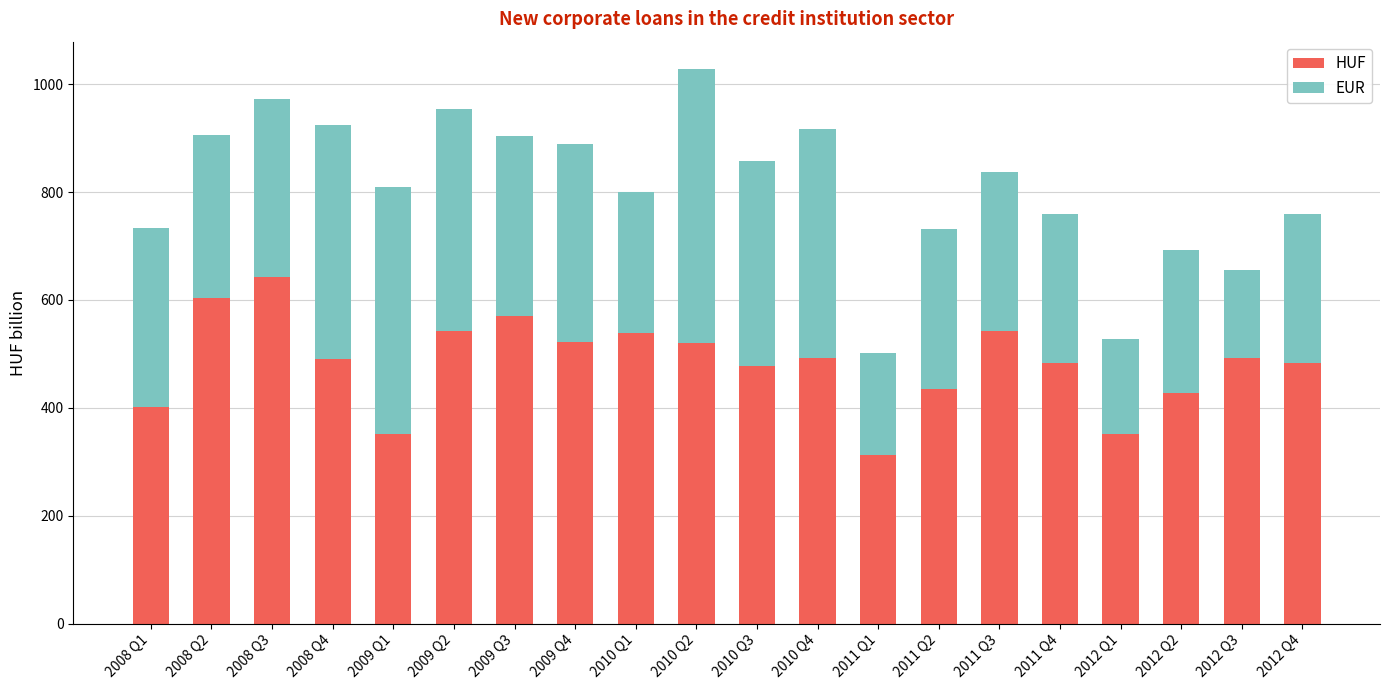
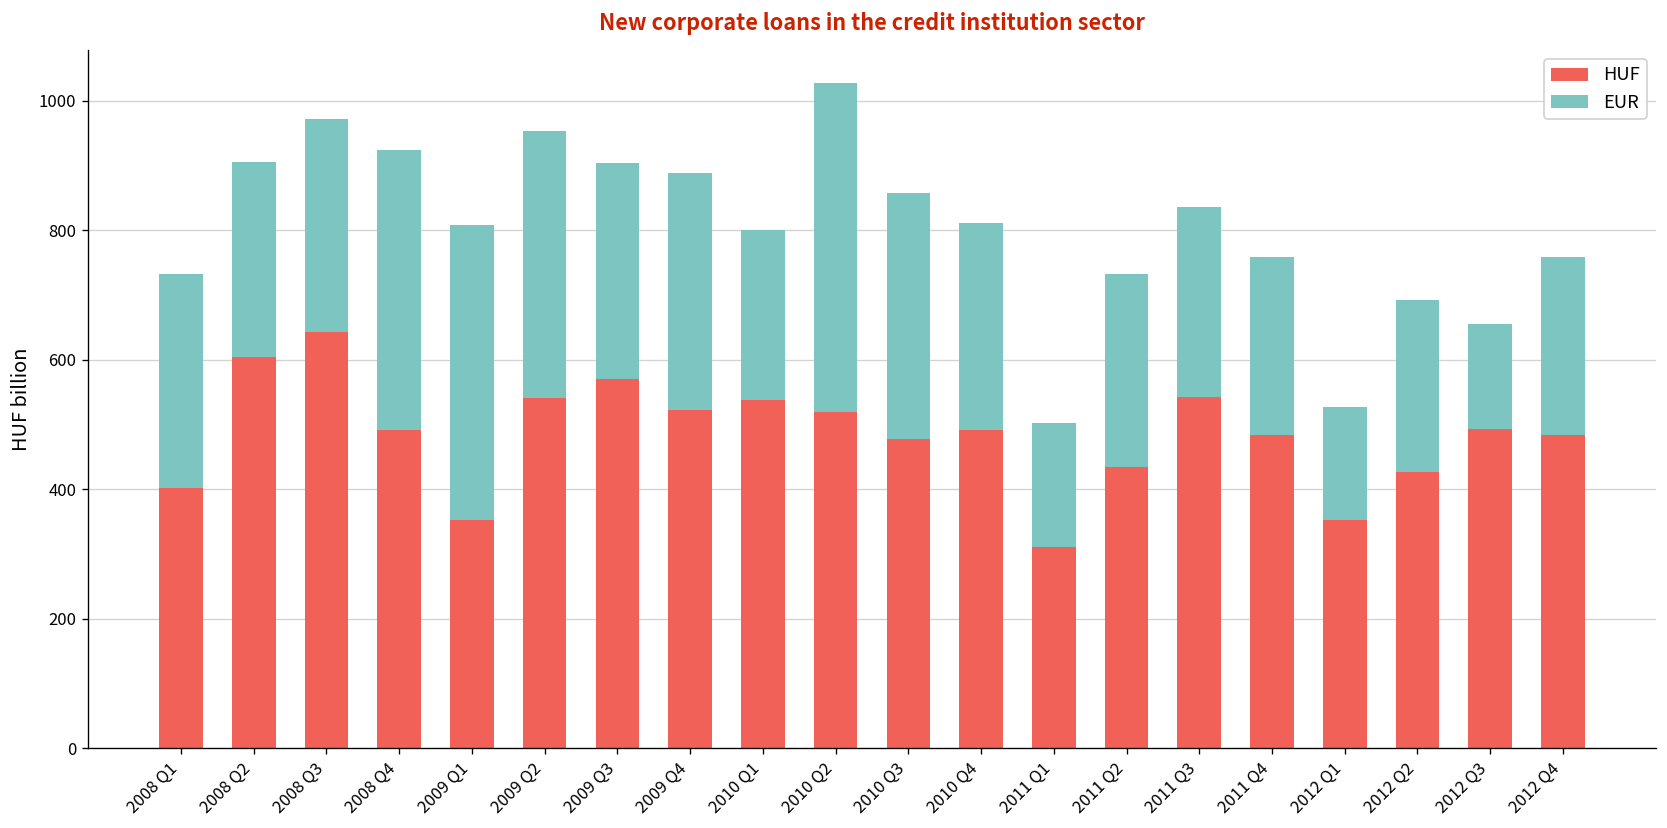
  {
    "HUF": {
      "2008 Q1": 400,
      "2008 Q2": 600,
      "2008 Q3": 640,
      "2008 Q4": 490,
      "2009 Q1": 350,
      "2009 Q2": 540,
      "2009 Q3": 570,
      "2009 Q4": 520,
      "2010 Q1": 540,
      "2010 Q2": 520,
      "2010 Q3": 480,
      "2010 Q4": 490,
      "2011 Q1": 310,
      "2011 Q2": 430,
      "2011 Q3": 540,
      "2011 Q4": 480,
      "2012 Q1": 350,
      "2012 Q2": 430,
      "2012 Q3": 490,
      "2012 Q4": 480
    },
    "EUR": {
      "2008 Q1": 330,
      "2008 Q2": 300,
      "2008 Q3": 330,
      "2008 Q4": 430,
      "2009 Q1": 460,
      "2009 Q2": 410,
      "2009 Q3": 330,
      "2009 Q4": 370,
      "2010 Q1": 260,
      "2010 Q2": 510,
      "2010 Q3": 380,
-     "2010 Q4": 420,
+     "2010 Q4": 320,
      "2011 Q1": 190,
      "2011 Q2": 300,
      "2011 Q3": 290,
      "2011 Q4": 270,
      "2012 Q1": 180,
      "2012 Q2": 270,
      "2012 Q3": 160,
      "2012 Q4": 270
    }
  }
